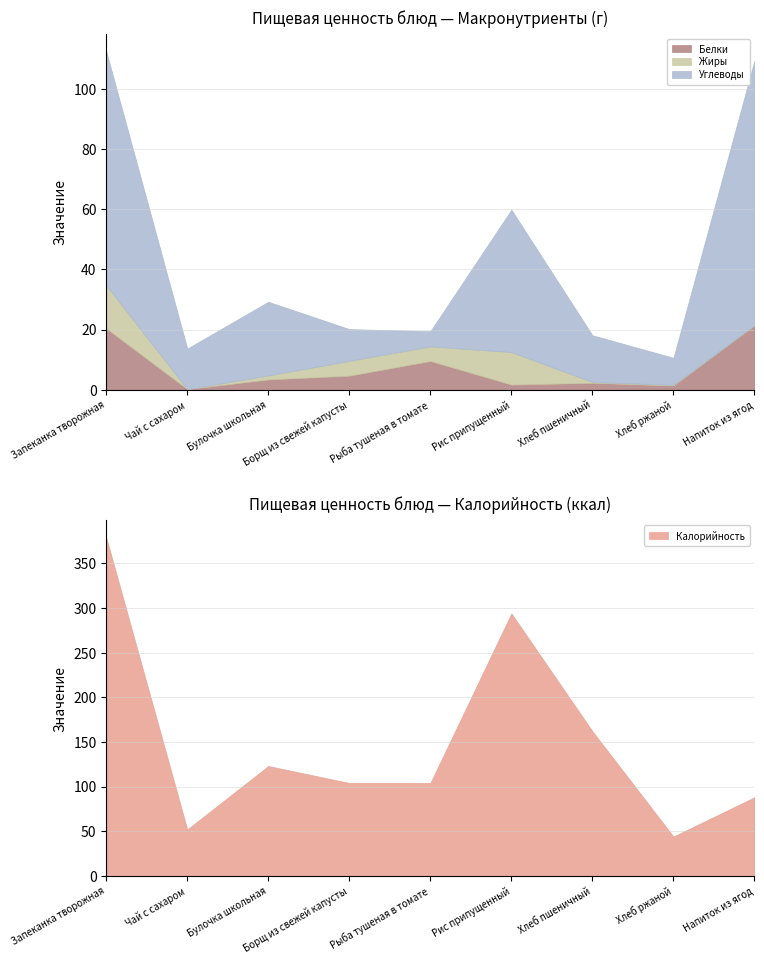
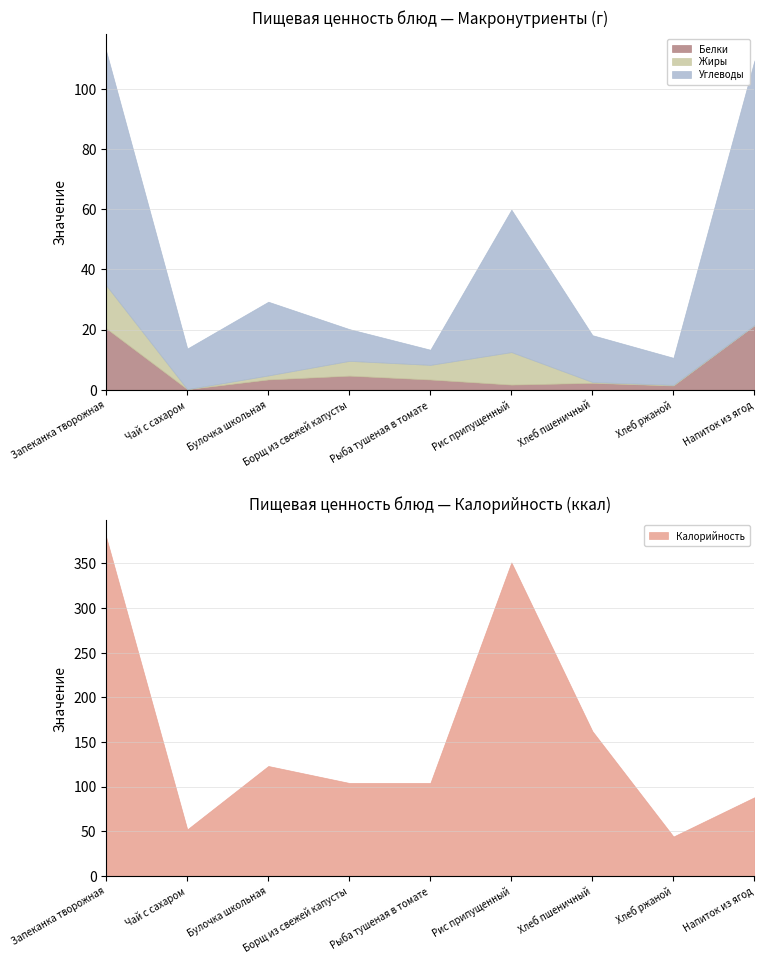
  {
    "Пищевая ценность блюд — Макронутриенты (г)": {
      "Белки": {
        "Запеканка творожная": 20,
        "Булочка школьная": 3,
        "Борщ из свежей капусты": 5,
-       "Рыба тушеная в томате": 10,
+       "Рыба тушеная в томате": 3,
        "Рис припущенный": 2
      }
    },
    "Пищевая ценность блюд — Калорийность (ккал)": {
      "Запеканка творожная": 380,
      "Чай с сахаром": 50,
      "Булочка школьная": 120,
      "Борщ из свежей капусты": 100,
      "Рыба тушеная в томате": 100,
-     "Рис припущенный": 290,
+     "Рис припущенный": 350,
      "Хлеб пшеничный": 160,
      "Хлеб ржаной": 40,
      "Напиток из ягод": 90
    }
  }
